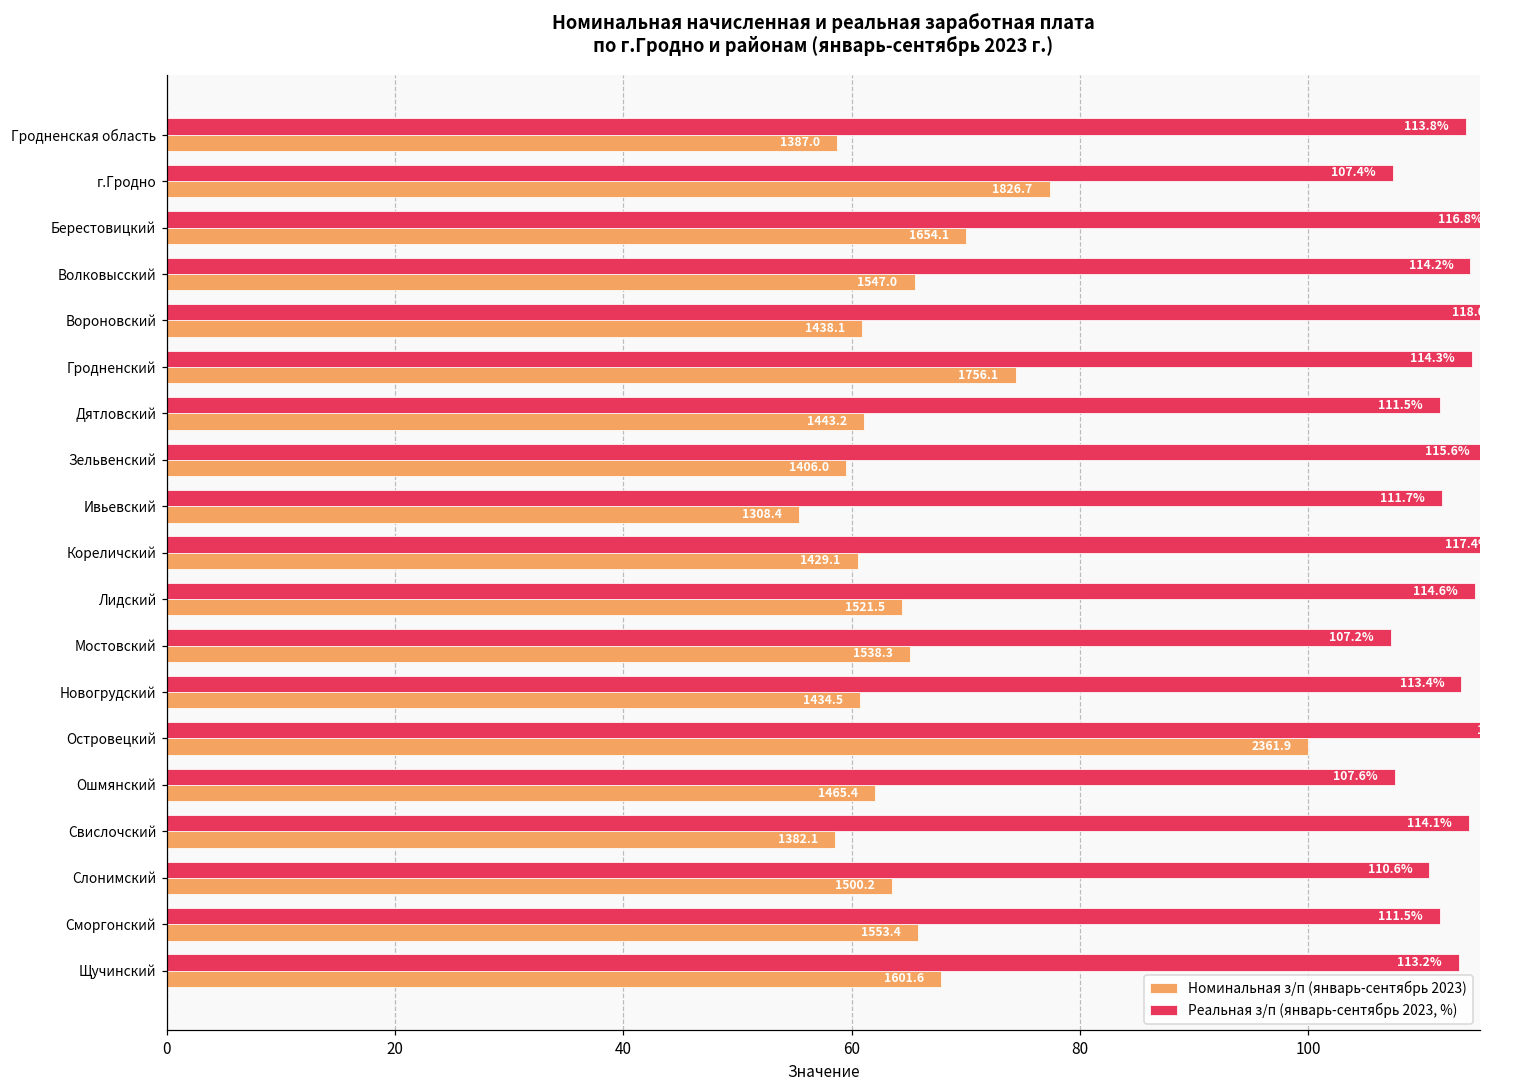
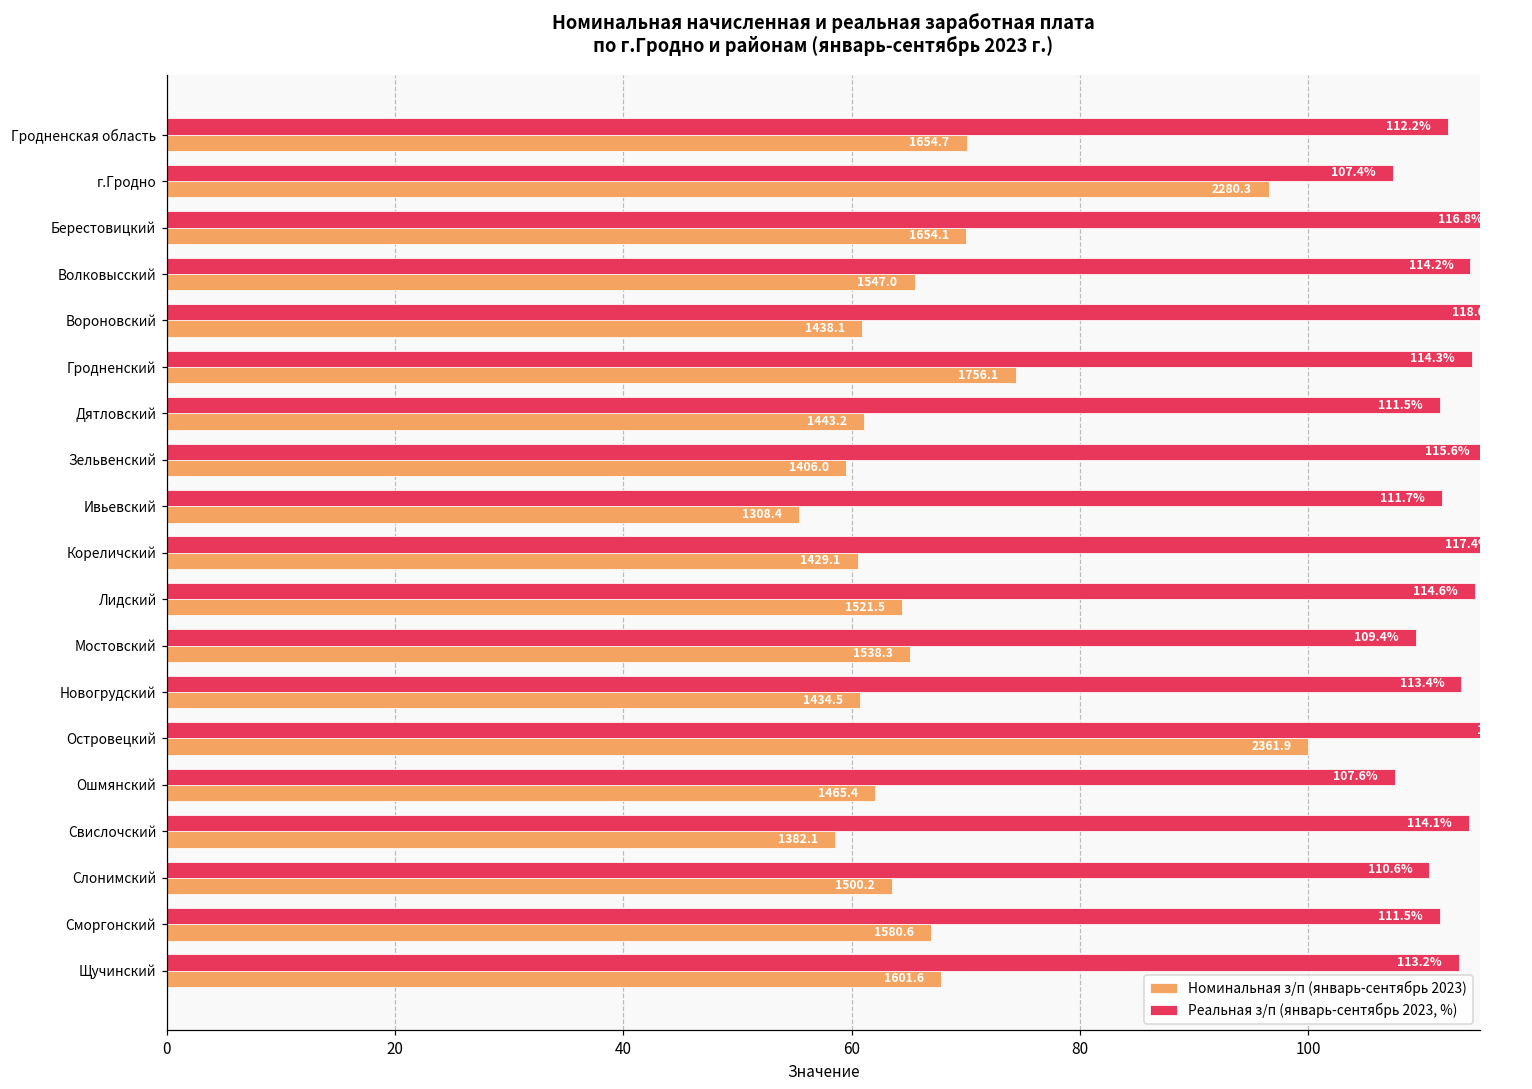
  {
    "Номинальная з/п (январь-сентябрь 2023)": {
-     "Гродненская область": "1387.0",
-     "г.Гродно": "1826.7",
-     "Сморгонский": "1553.4"
+     "Гродненская область": "1654.7",
+     "г.Гродно": "2280.3",
+     "Сморгонский": "1580.6"
    },
    "Реальная з/п (январь-сентябрь 2023, %)": {
-     "Гродненская область": "113.8%",
+     "Гродненская область": "112.2%",
      "г.Гродно": "107.4%",
      "Волковысский": "114.2%",
      "Гродненский": "114.3%",
      "Дятловский": "111.5%",
      "Ивьевский": "111.7%",
      "Лидский": "114.6%",
-     "Мостовский": "107.2%",
+     "Мостовский": "109.4%",
      "Новогрудский": "113.4%",
      "Ошмянский": "107.6%",
      "Свислочский": "114.1%",
      "Слонимский": "110.6%",
      "Сморгонский": "111.5%",
      "Щучинский": "113.2%"
    }
  }
